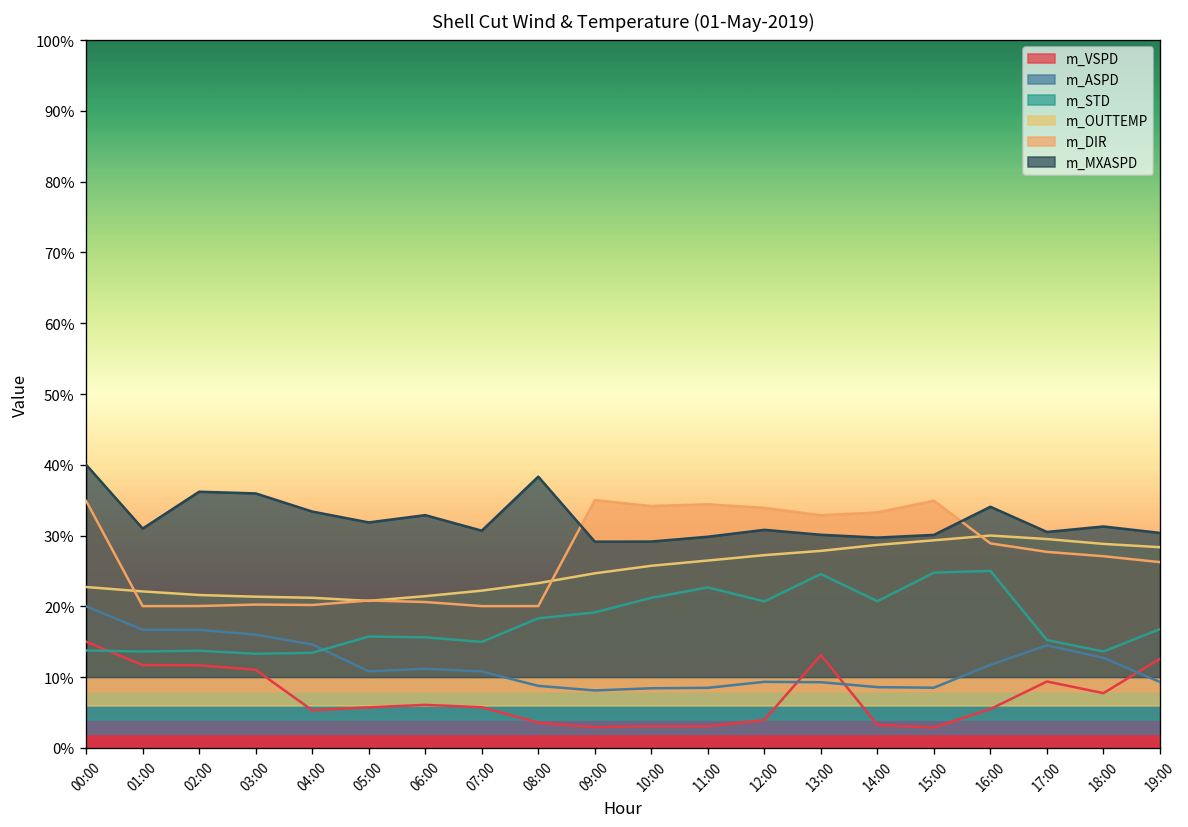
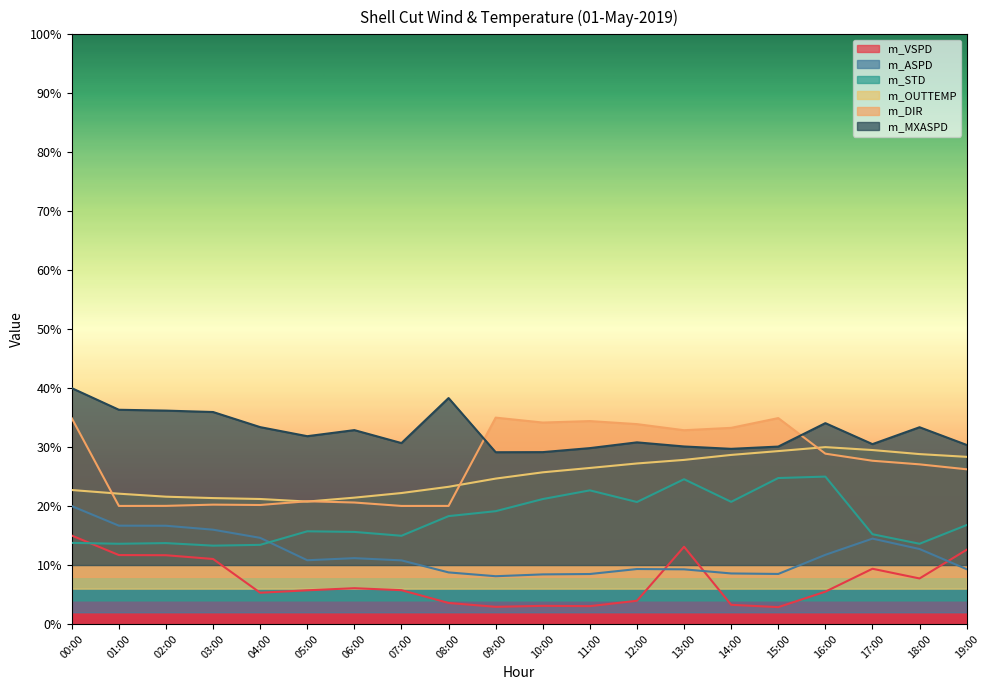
  {
    "m_VSPD": {
      "00:00": "15%",
      "01:00": "12%",
      "02:00": "12%",
      "03:00": "11%",
      "04:00": "5%",
      "05:00": "6%",
      "06:00": "6%",
      "07:00": "6%",
      "08:00": "4%",
      "09:00": "3%",
      "10:00": "3%",
      "11:00": "3%",
      "12:00": "4%",
      "13:00": "13%",
      "14:00": "3%",
      "15:00": "3%",
      "16:00": "5%",
      "17:00": "9%",
      "18:00": "8%",
      "19:00": "13%"
    },
    "m_MXASPD": {
      "00:00": "40%",
-     "01:00": "31%",
+     "01:00": "36%",
      "02:00": "36%",
      "03:00": "36%",
      "04:00": "33%",
      "05:00": "32%",
      "06:00": "33%",
      "07:00": "31%",
      "08:00": "38%",
      "09:00": "29%",
      "10:00": "29%",
      "11:00": "30%",
      "12:00": "31%",
      "13:00": "30%",
      "14:00": "30%",
      "15:00": "30%",
      "16:00": "34%",
      "17:00": "31%",
-     "18:00": "31%",
+     "18:00": "33%",
      "19:00": "30%"
    }
  }
